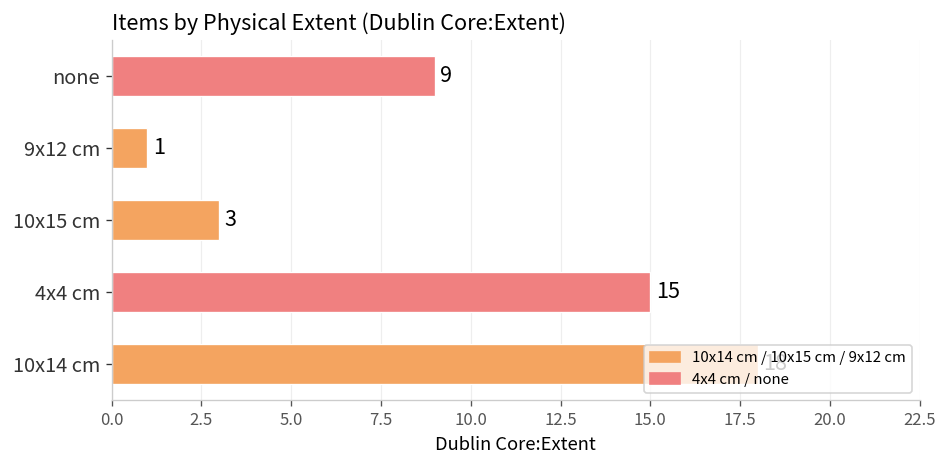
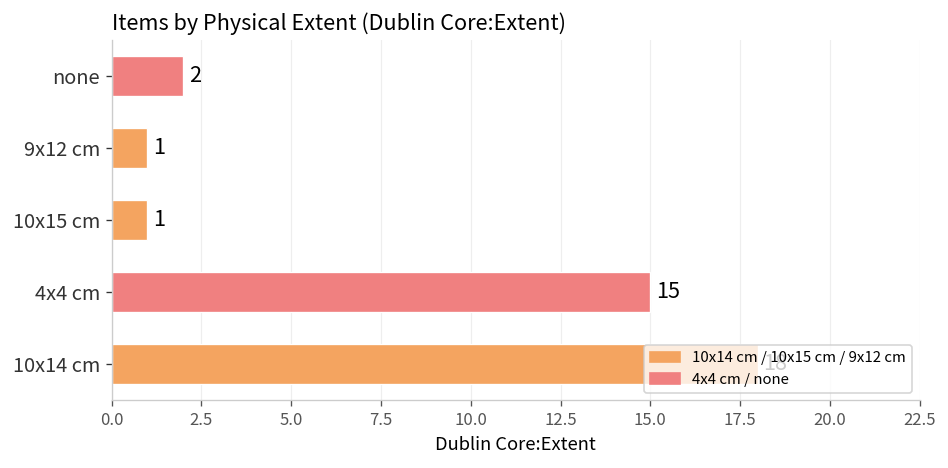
  {
-   "none": 9,
+   "none": 2,
    "9x12 cm": 1,
-   "10x15 cm": 3,
+   "10x15 cm": 1,
    "4x4 cm": 15
  }
